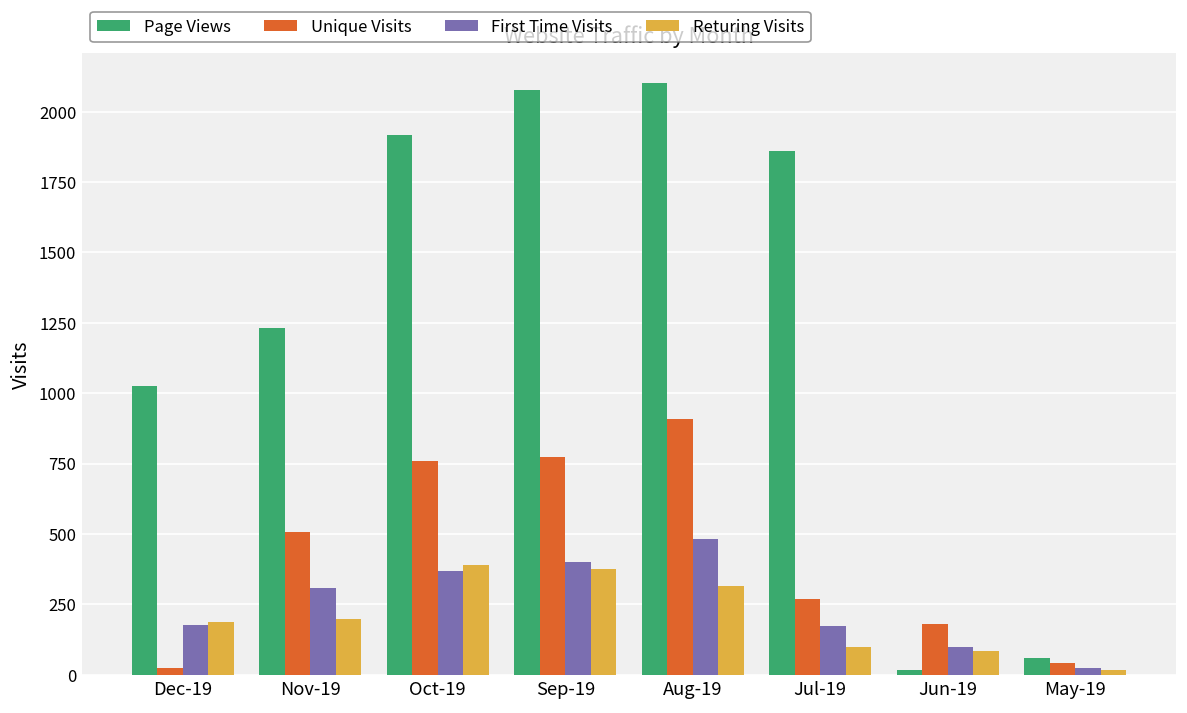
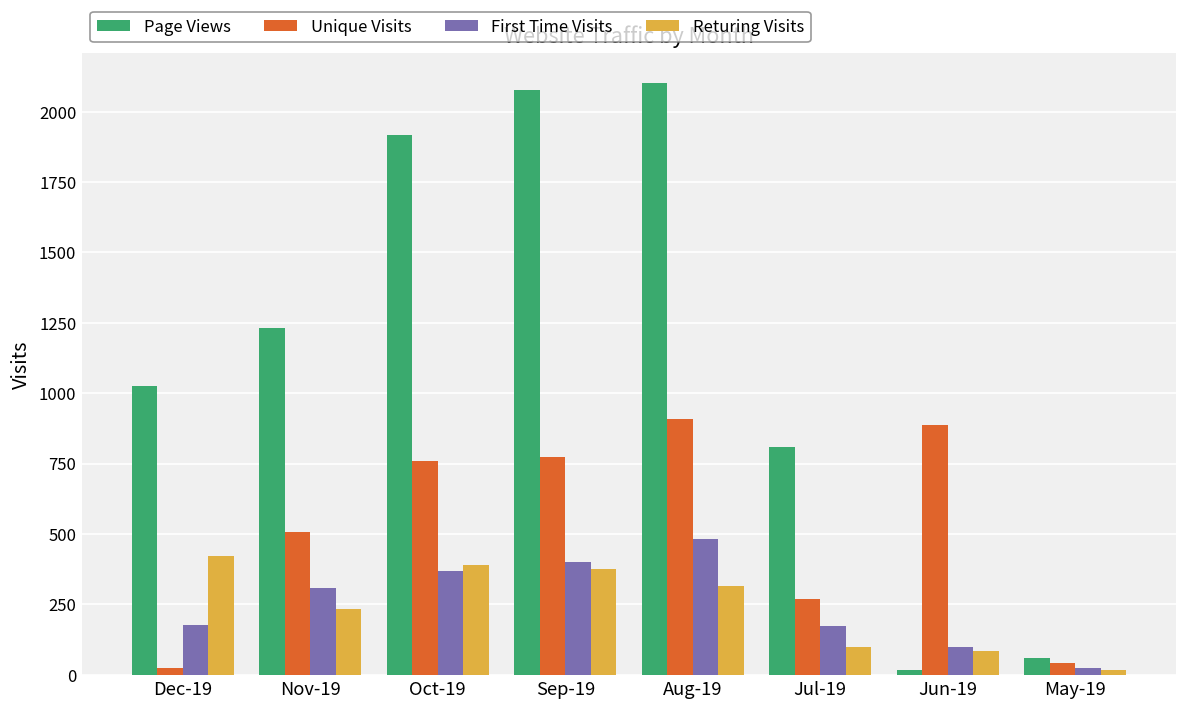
  {
    "Page Views": {
      "Dec-19": 1020,
      "Nov-19": 1230,
      "Oct-19": 1920,
      "Sep-19": 2080,
      "Aug-19": 2100,
-     "Jul-19": 1860,
+     "Jul-19": 810,
      "Jun-19": 20,
      "May-19": 60
    },
    "Unique Visits": {
      "Dec-19": 30,
      "Nov-19": 510,
      "Oct-19": 760,
      "Sep-19": 770,
      "Aug-19": 910,
      "Jul-19": 270,
-     "Jun-19": 180,
+     "Jun-19": 890,
      "May-19": 40
    },
    "First Time Visits": {
      "Dec-19": 180,
      "Nov-19": 310,
      "Oct-19": 370,
      "Sep-19": 400,
      "Aug-19": 480,
      "Jul-19": 170,
      "Jun-19": 100,
      "May-19": 30
    },
    "Returing Visits": {
-     "Dec-19": 190,
-     "Nov-19": 200,
+     "Dec-19": 420,
+     "Nov-19": 240,
      "Oct-19": 390,
      "Sep-19": 370,
      "Aug-19": 310,
      "Jul-19": 100,
      "Jun-19": 80,
      "May-19": 20
    }
  }
